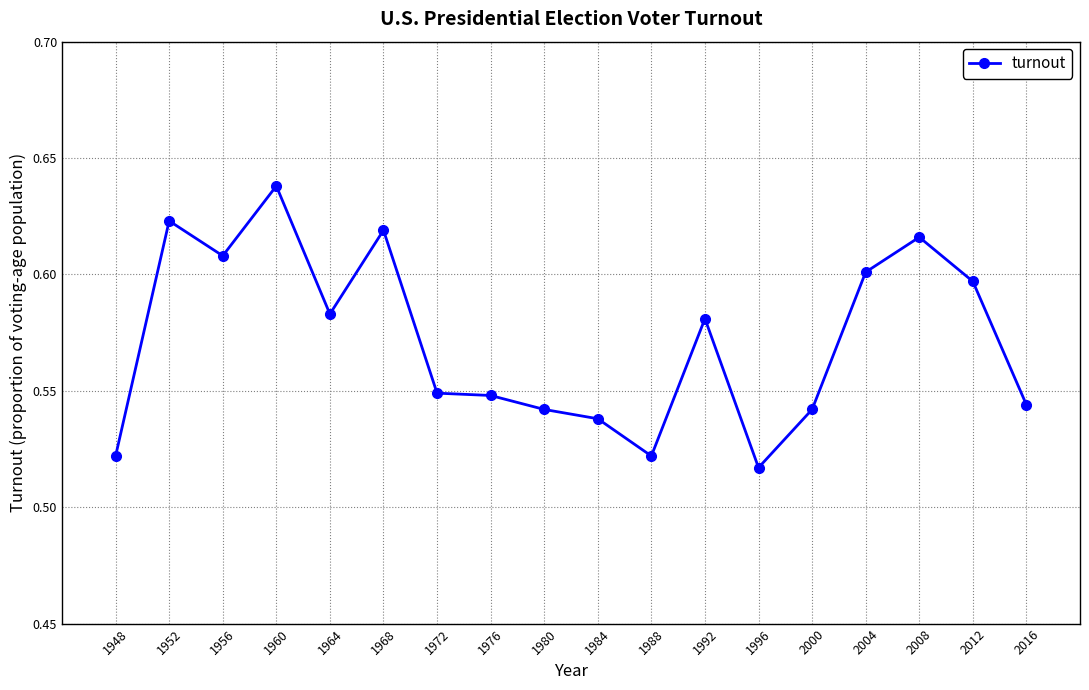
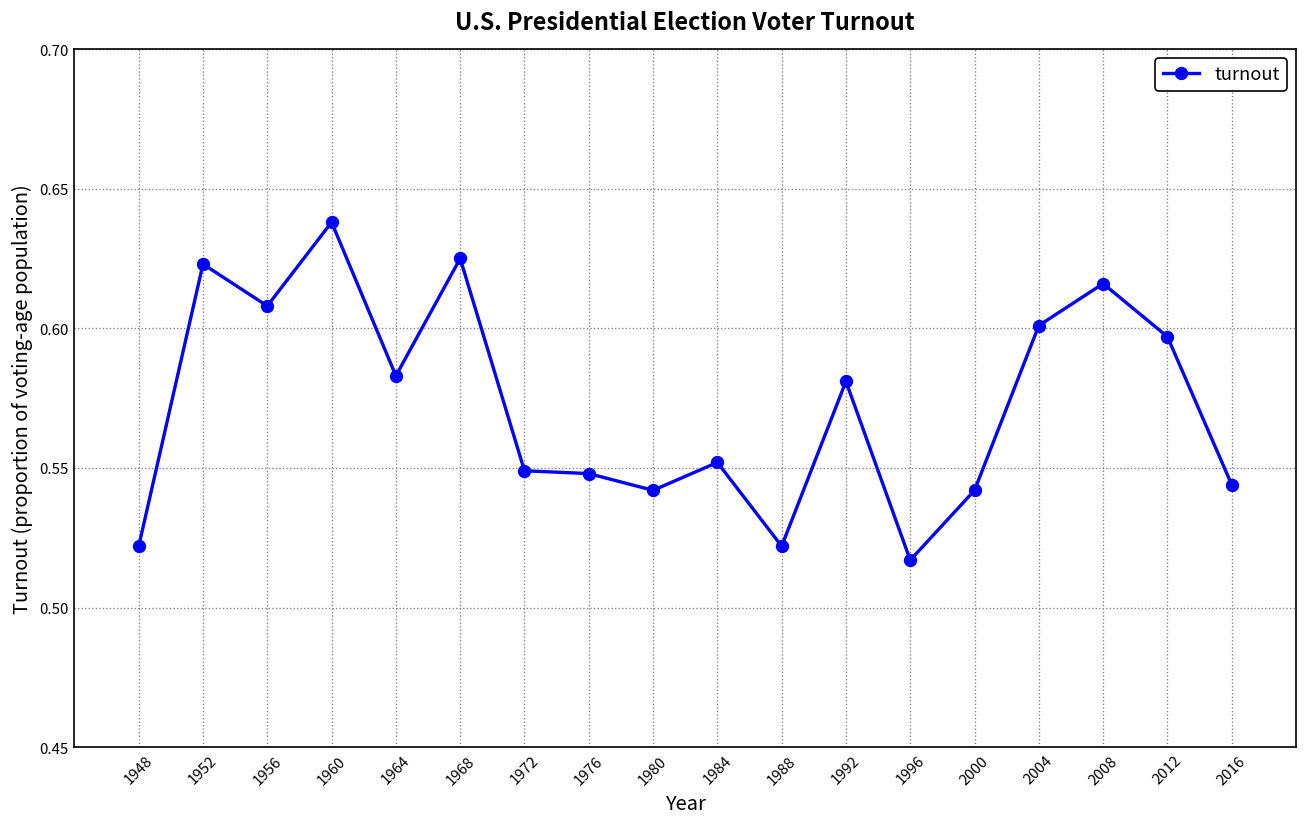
  {
    "1948": 0.522,
    "1952": 0.623,
    "1956": 0.608,
    "1960": 0.638,
    "1964": 0.583,
-   "1968": 0.619,
+   "1968": 0.625,
    "1972": 0.549,
    "1976": 0.548,
    "1980": 0.542,
-   "1984": 0.538,
+   "1984": 0.552,
    "1988": 0.522,
    "1992": 0.581,
    "1996": 0.517,
    "2000": 0.542,
    "2004": 0.601,
    "2008": 0.616,
    "2012": 0.597,
    "2016": 0.544
  }
